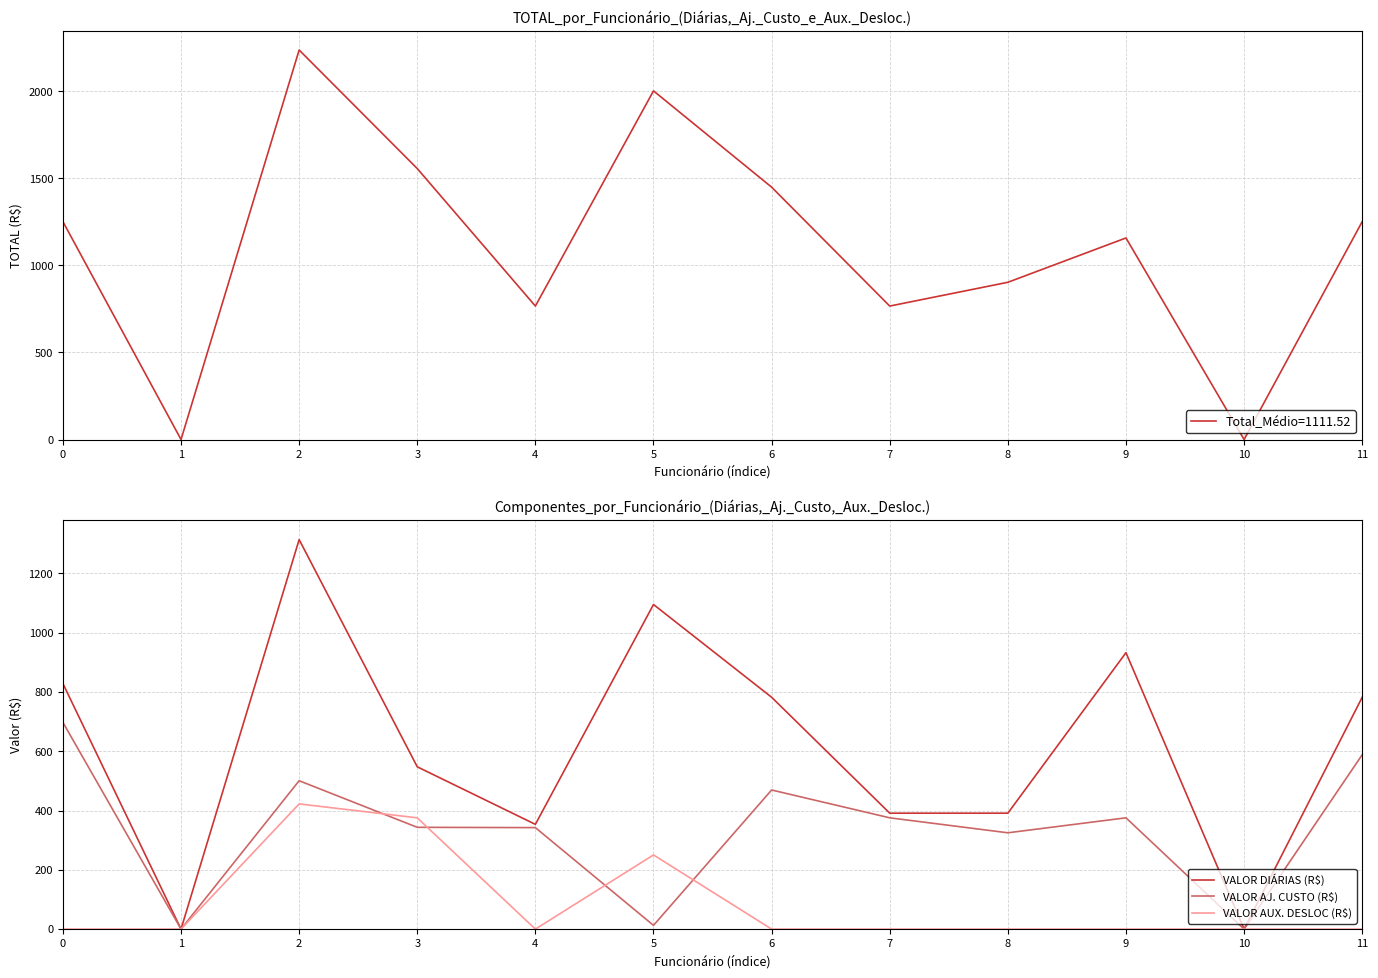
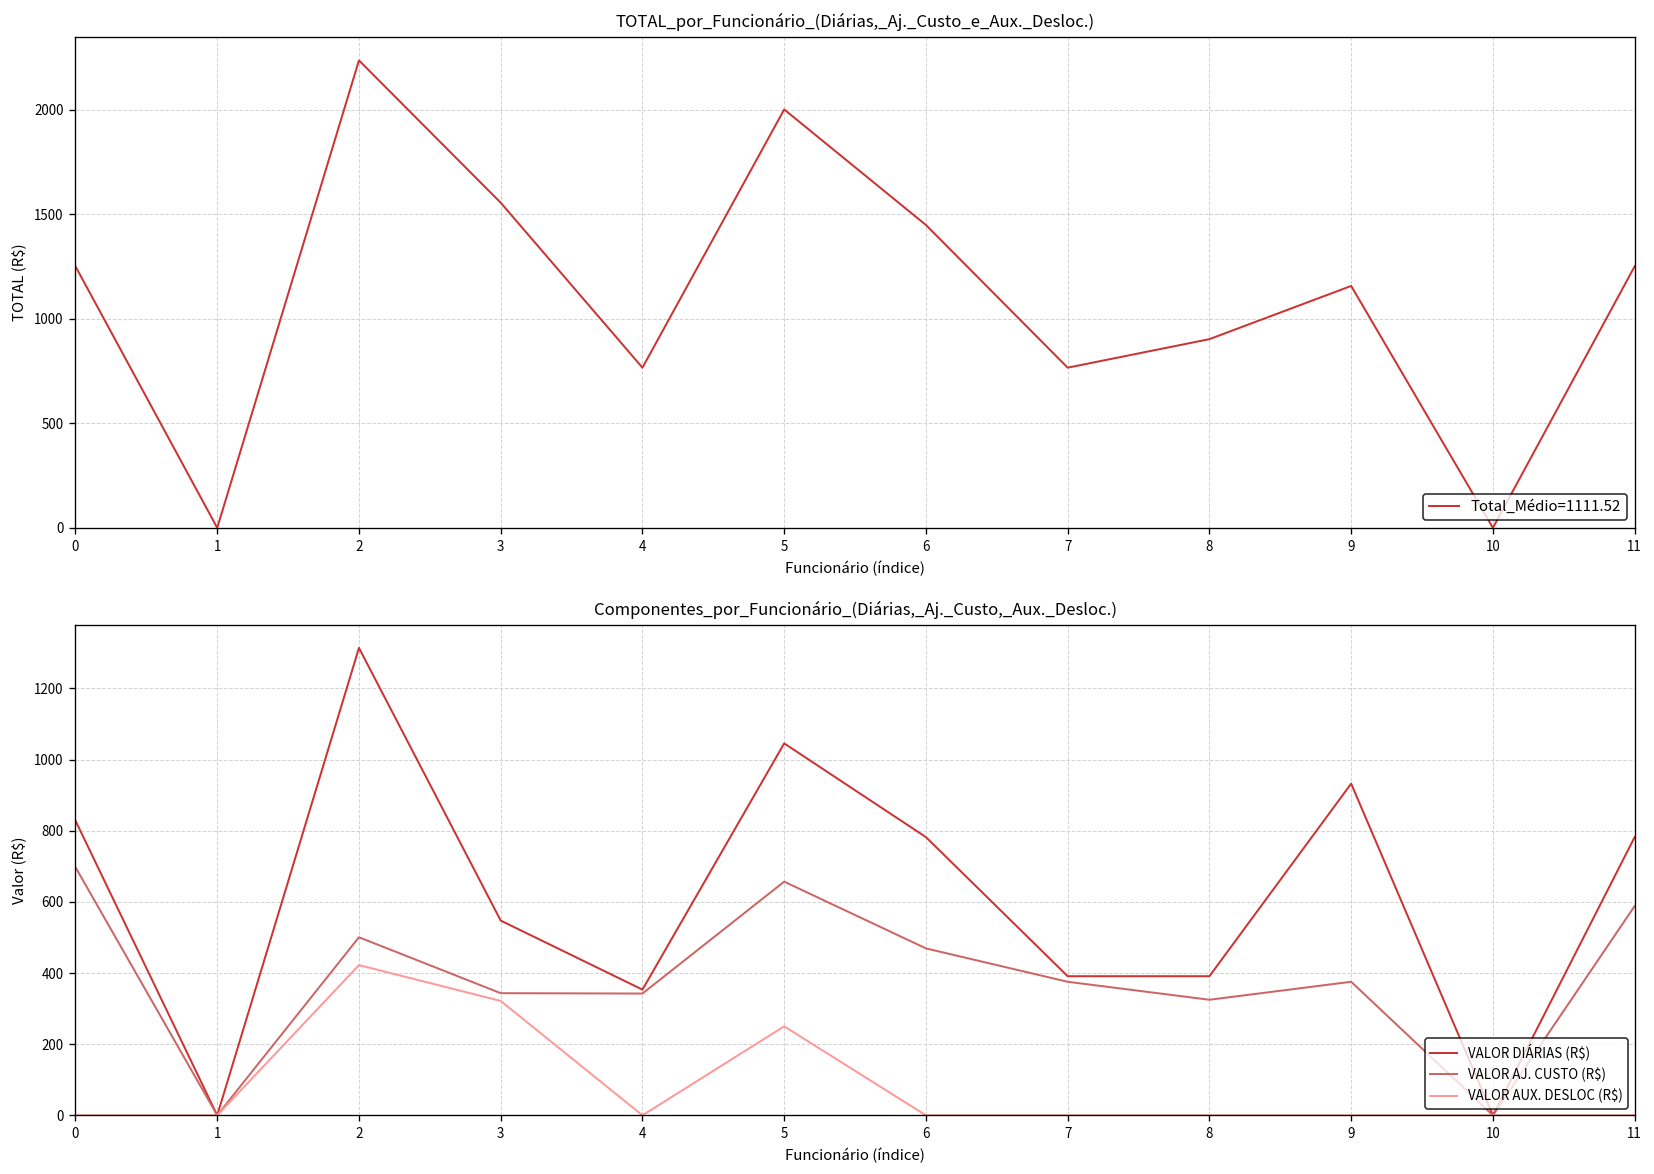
  {
    "TOTAL_por_Funcionário_(Diárias,_Aj._Custo_e_Aux._Desloc.)": {
      "0": 1250,
      "1": 0,
      "2": 2240,
      "3": 1560,
      "4": 770,
      "5": 2000,
      "6": 1450,
      "7": 770,
      "8": 900,
      "9": 1160,
      "10": 0,
      "11": 1250
    },
    "Componentes_por_Funcionário_(Diárias,_Aj._Custo,_Aux._Desloc.)": {
      "VALOR DIÁRIAS (R$)": {
        "0": 830,
        "2": 1310,
        "3": 550,
        "4": 350,
-       "5": 1090,
+       "5": 1050,
        "6": 780,
        "7": 390,
        "8": 390,
        "9": 930,
        "11": 780
      },
      "VALOR AJ. CUSTO (R$)": {
        "0": 700,
        "2": 500,
        "3": 340,
        "4": 340,
-       "5": 10,
+       "5": 660,
        "6": 470,
        "7": 380,
        "8": 320,
        "9": 380,
        "11": 590
      },
      "VALOR AUX. DESLOC (R$)": {
        "0": 0,
        "2": 420,
-       "3": 380,
+       "3": 320,
        "4": 0,
        "5": 250,
        "6": 0,
        "7": 0,
        "8": 0,
        "9": 0,
        "11": 0
      }
    }
  }
